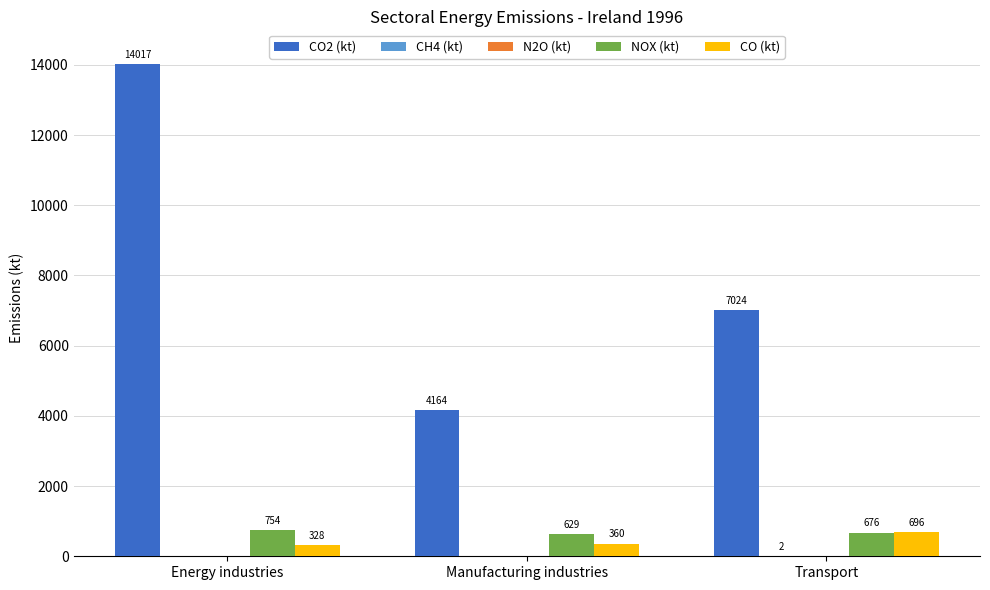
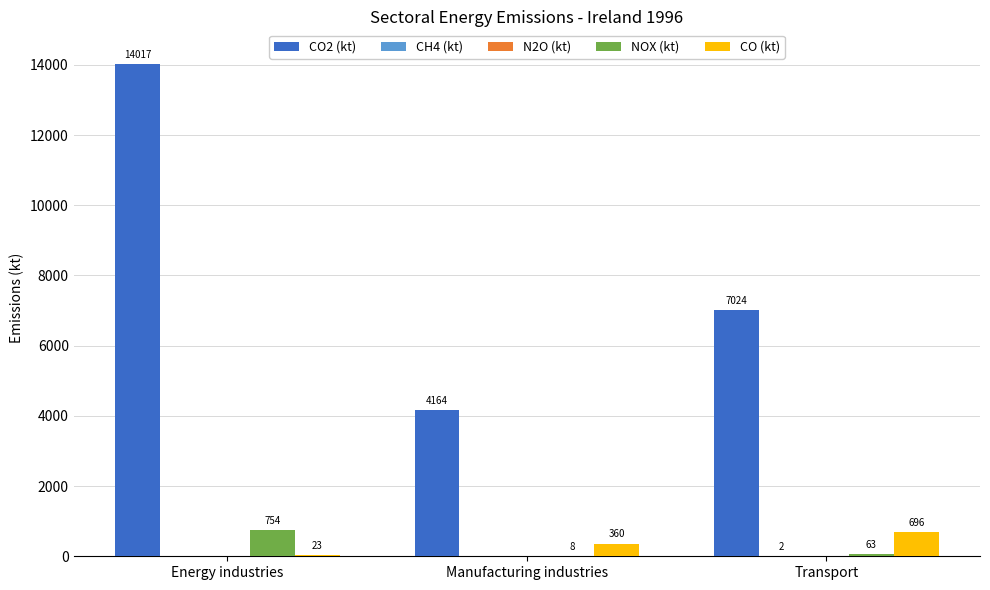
  {
    "NOX (kt)": {
      "Energy industries": 754,
-     "Manufacturing industries": 629,
-     "Transport": 676
+     "Manufacturing industries": 8,
+     "Transport": 63
    },
    "CO (kt)": {
-     "Energy industries": 328,
+     "Energy industries": 23,
      "Manufacturing industries": 360,
      "Transport": 696
    }
  }
